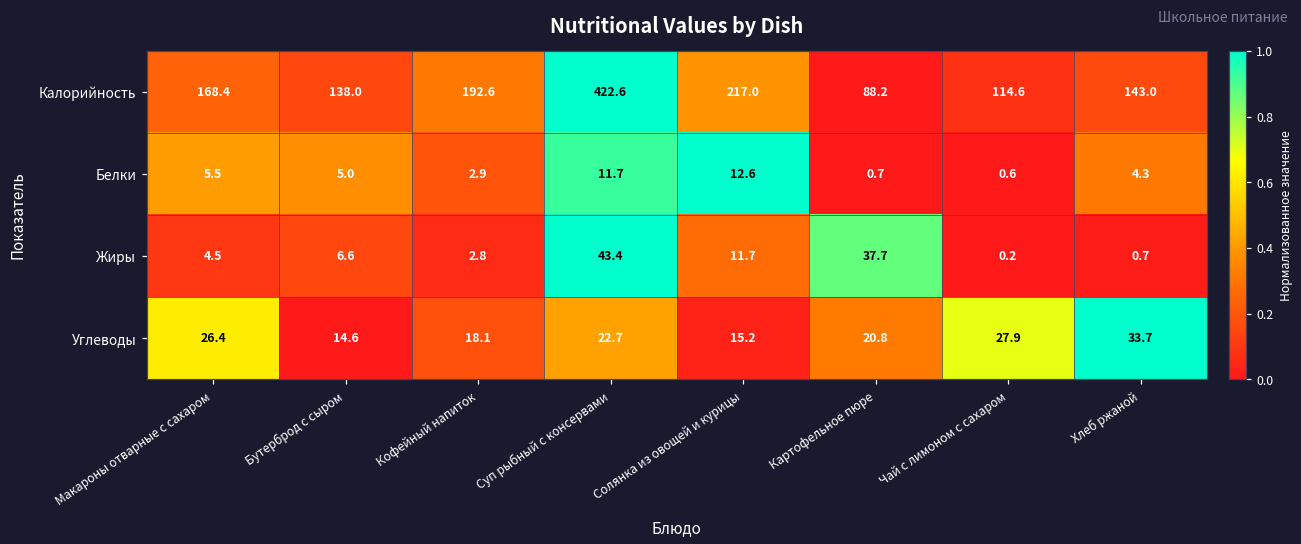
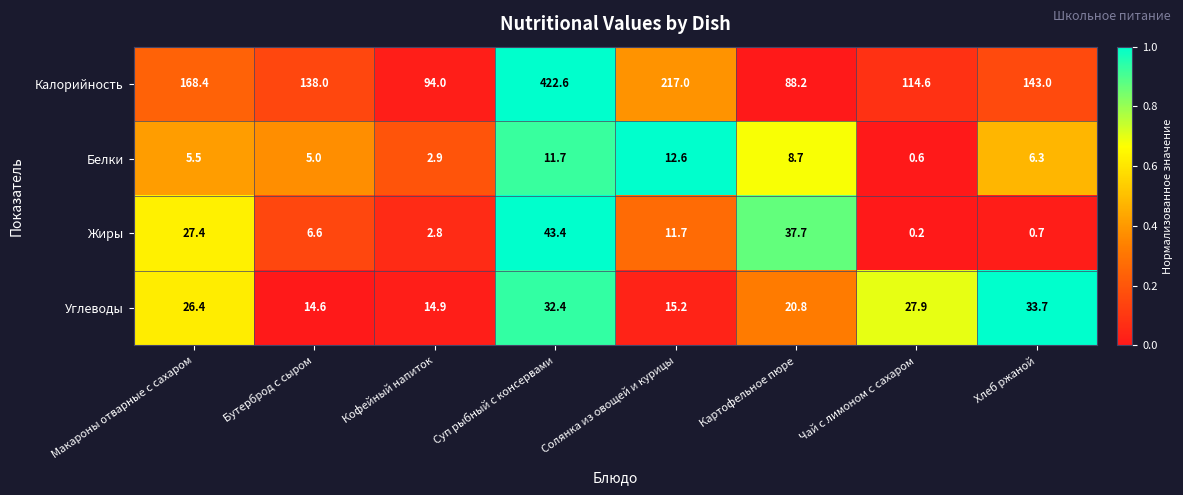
  {
    "Калорийность": {
      "Макароны отварные с сахаром": 168.4,
      "Бутерброд с сыром": 138.0,
-     "Кофейный напиток": 192.6,
+     "Кофейный напиток": 94.0,
      "Суп рыбный с консервами": 422.6,
      "Солянка из овощей и курицы": 217.0,
      "Картофельное пюре": 88.2,
      "Чай с лимоном с сахаром": 114.6,
      "Хлеб ржаной": 143.0
    },
    "Белки": {
      "Макароны отварные с сахаром": 5.5,
      "Бутерброд с сыром": 5.0,
      "Кофейный напиток": 2.9,
      "Суп рыбный с консервами": 11.7,
      "Солянка из овощей и курицы": 12.6,
-     "Картофельное пюре": 0.7,
+     "Картофельное пюре": 8.7,
      "Чай с лимоном с сахаром": 0.6,
-     "Хлеб ржаной": 4.3
+     "Хлеб ржаной": 6.3
    },
    "Жиры": {
-     "Макароны отварные с сахаром": 4.5,
+     "Макароны отварные с сахаром": 27.4,
      "Бутерброд с сыром": 6.6,
      "Кофейный напиток": 2.8,
      "Суп рыбный с консервами": 43.4,
      "Солянка из овощей и курицы": 11.7,
      "Картофельное пюре": 37.7,
      "Чай с лимоном с сахаром": 0.2,
      "Хлеб ржаной": 0.7
    },
    "Углеводы": {
      "Макароны отварные с сахаром": 26.4,
      "Бутерброд с сыром": 14.6,
-     "Кофейный напиток": 18.1,
-     "Суп рыбный с консервами": 22.7,
+     "Кофейный напиток": 14.9,
+     "Суп рыбный с консервами": 32.4,
      "Солянка из овощей и курицы": 15.2,
      "Картофельное пюре": 20.8,
      "Чай с лимоном с сахаром": 27.9,
      "Хлеб ржаной": 33.7
    }
  }
